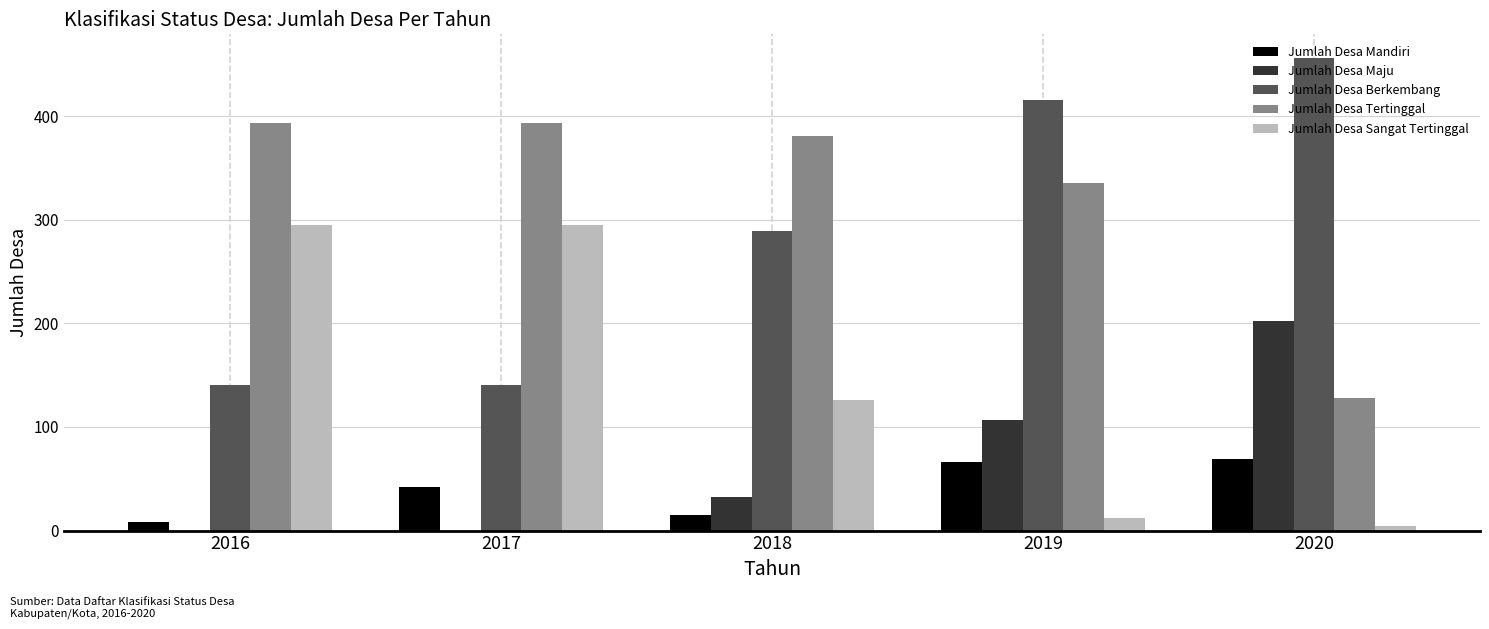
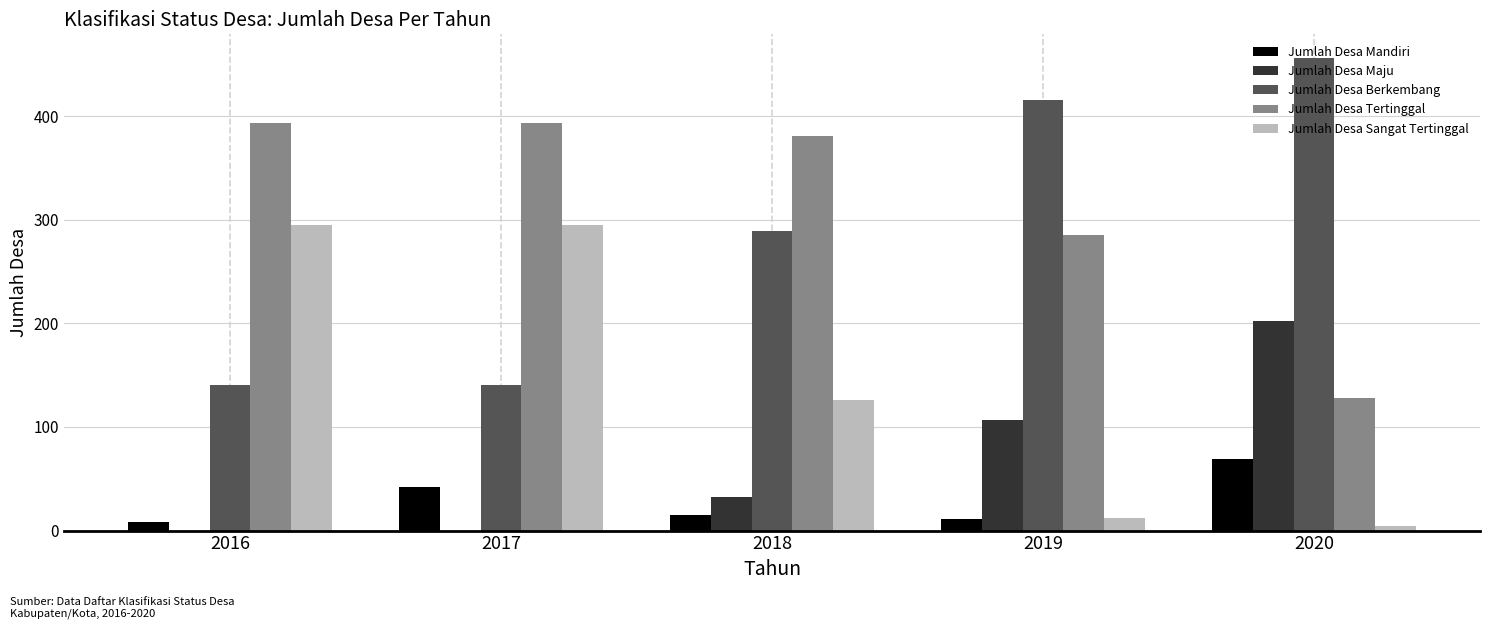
  {
    "Jumlah Desa Mandiri": {
      "2016": 8,
      "2017": 42,
      "2018": 15,
-     "2019": 66,
+     "2019": 11,
      "2020": 69
    },
    "Jumlah Desa Tertinggal": {
      "2016": 393,
      "2017": 393,
      "2018": 381,
-     "2019": 335,
+     "2019": 285,
      "2020": 128
    },
    "Jumlah Desa Sangat Tertinggal": {
      "2016": 295,
      "2017": 295,
      "2018": 126,
      "2019": 12,
      "2020": 4
    }
  }
